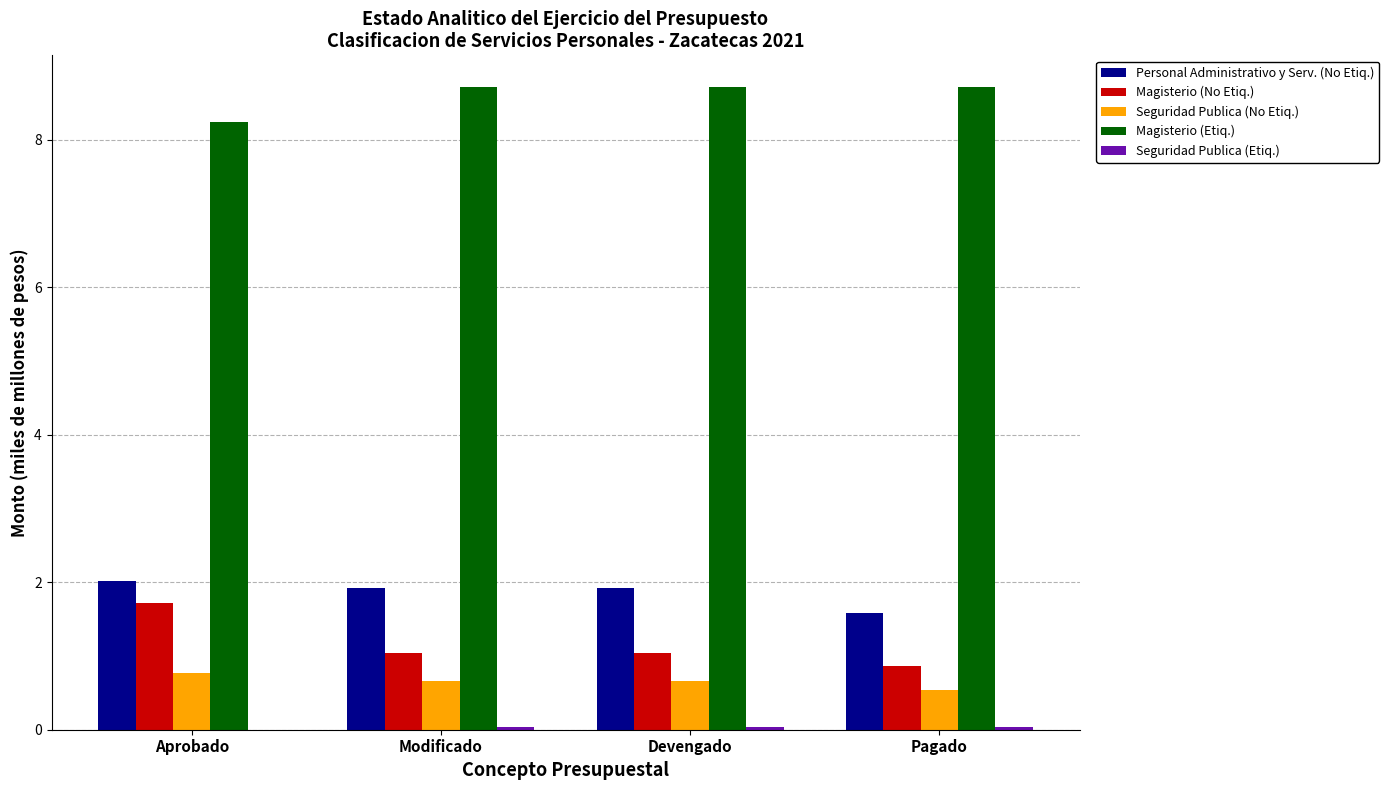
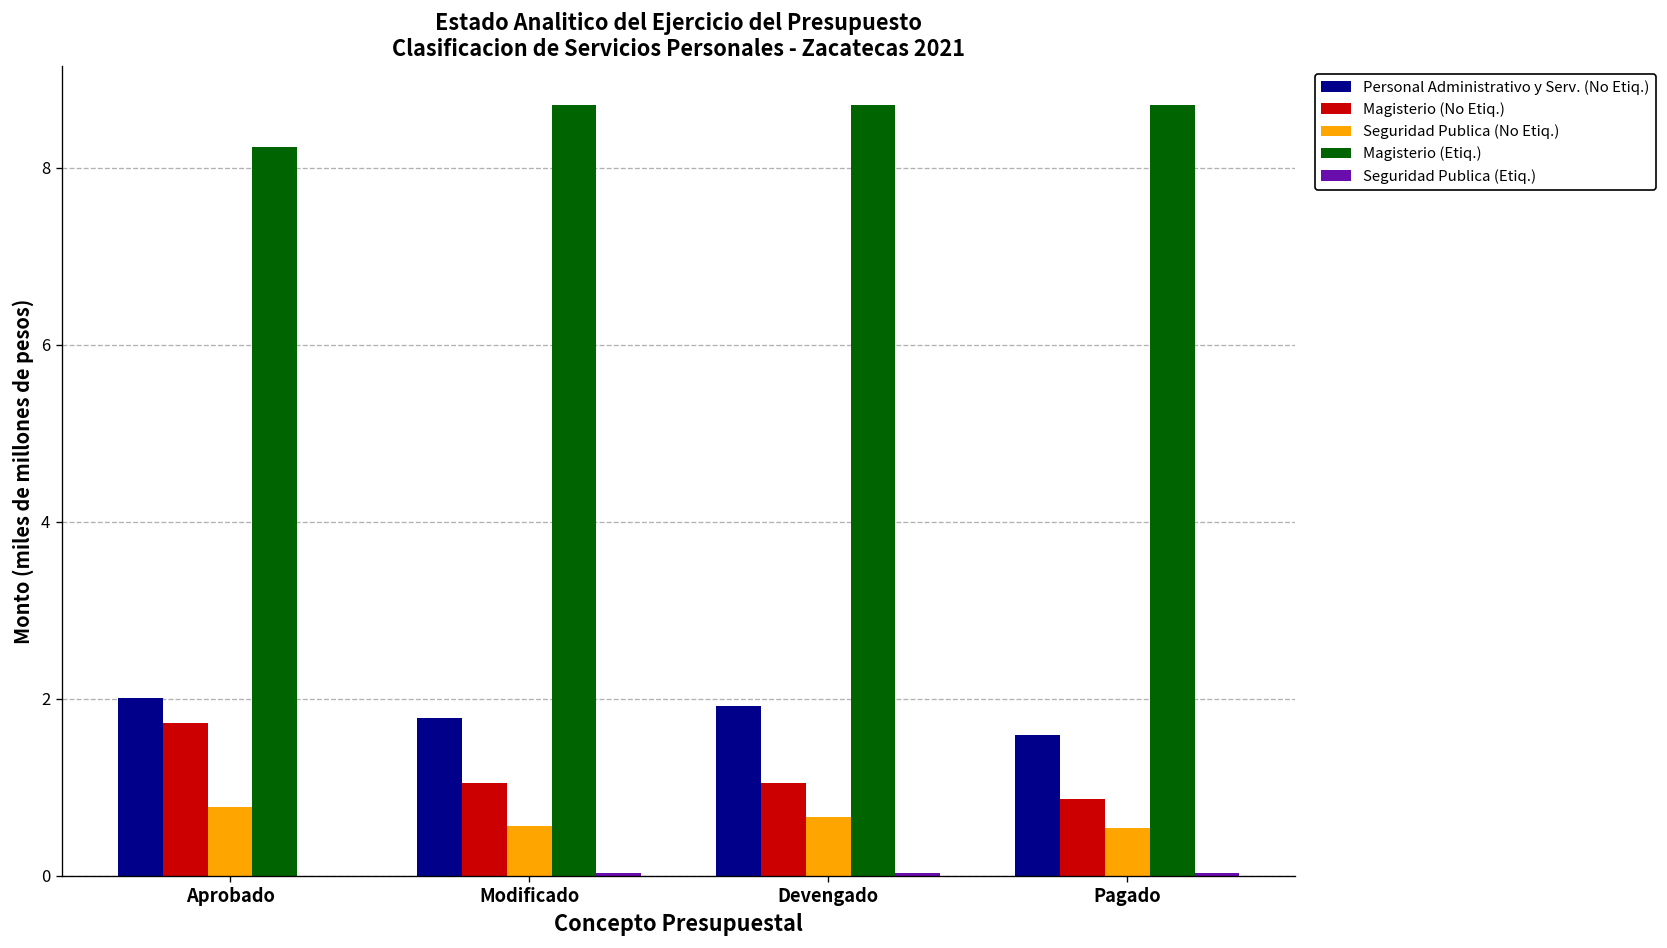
  {
    "Personal Administrativo y Serv. (No Etiq.)": {
      "Aprobado": 2.0,
-     "Modificado": 1.9,
+     "Modificado": 1.8,
      "Devengado": 1.9,
      "Pagado": 1.6
    },
    "Magisterio (No Etiq.)": {
      "Aprobado": 1.7,
      "Modificado": 1.0,
      "Devengado": 1.0,
      "Pagado": 0.9
    },
    "Seguridad Publica (No Etiq.)": {
      "Aprobado": 0.8,
-     "Modificado": 0.7,
+     "Modificado": 0.6,
      "Devengado": 0.7,
      "Pagado": 0.5
    },
    "Magisterio (Etiq.)": {
      "Aprobado": 8.2,
      "Modificado": 8.7,
      "Devengado": 8.7,
      "Pagado": 8.7
    },
    "Seguridad Publica (Etiq.)": {
      "Aprobado": 0.0,
      "Modificado": 0.0,
      "Devengado": 0.0,
      "Pagado": 0.0
    }
  }
